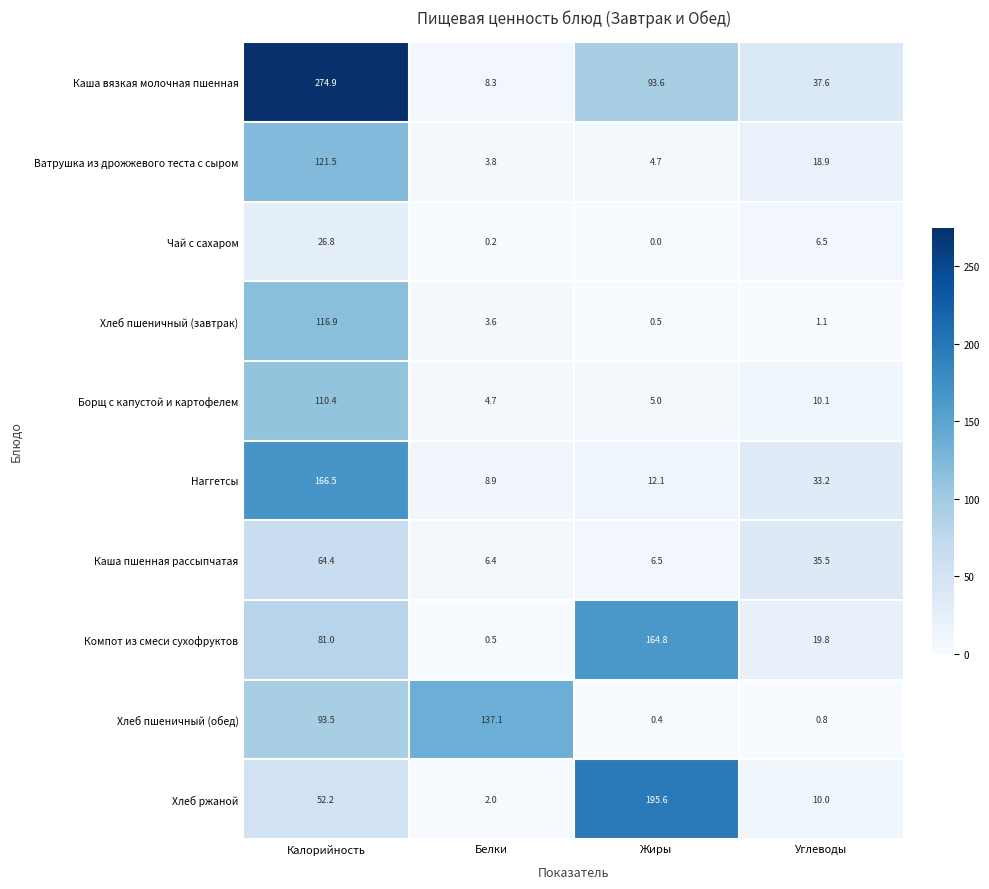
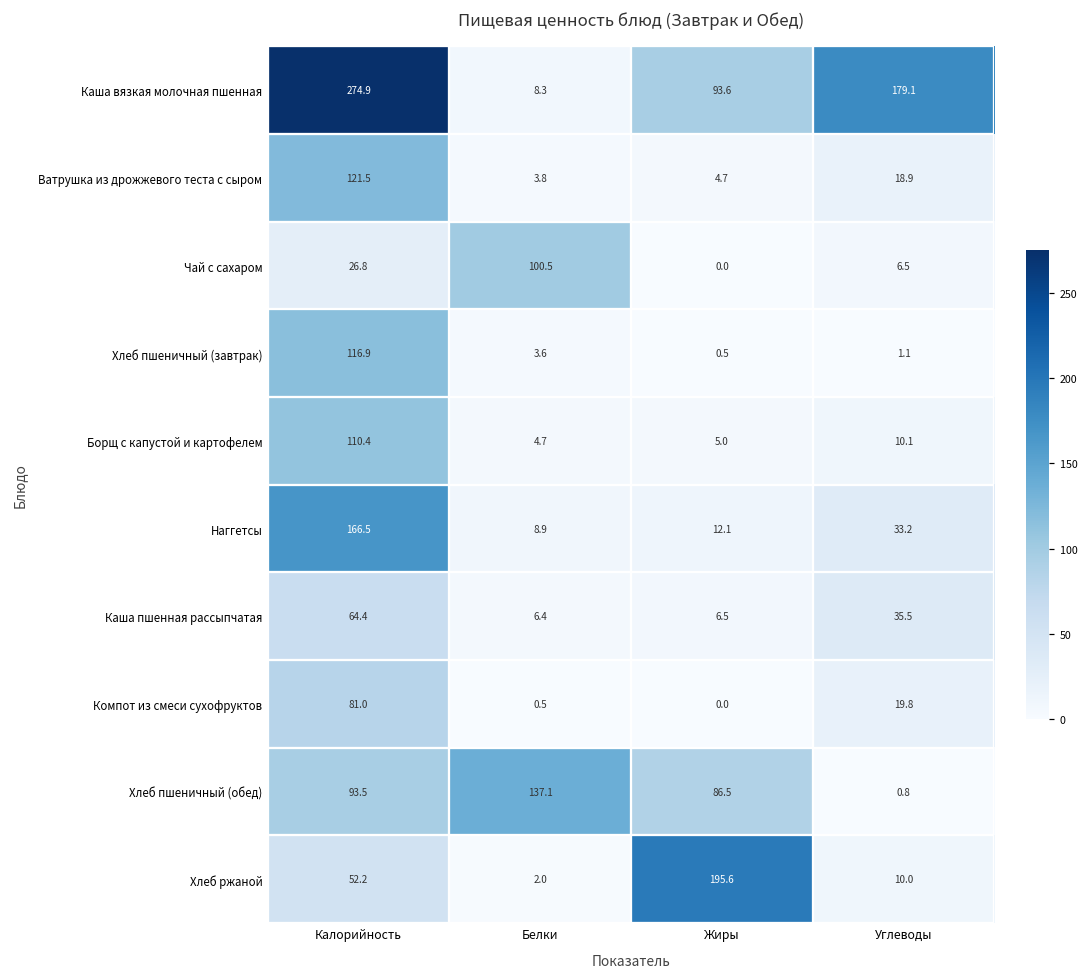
  {
    "Каша вязкая молочная пшенная": {
      "Калорийность": 274.9,
      "Белки": 8.3,
      "Жиры": 93.6,
-     "Углеводы": 37.6
+     "Углеводы": 179.1
    },
    "Ватрушка из дрожжевого теста с сыром": {
      "Калорийность": 121.5,
      "Белки": 3.8,
      "Жиры": 4.7,
      "Углеводы": 18.9
    },
    "Чай с сахаром": {
      "Калорийность": 26.8,
-     "Белки": 0.2,
+     "Белки": 100.5,
      "Жиры": 0.0,
      "Углеводы": 6.5
    },
    "Хлеб пшеничный (завтрак)": {
      "Калорийность": 116.9,
      "Белки": 3.6,
      "Жиры": 0.5,
      "Углеводы": 1.1
    },
    "Борщ с капустой и картофелем": {
      "Калорийность": 110.4,
      "Белки": 4.7,
      "Жиры": 5.0,
      "Углеводы": 10.1
    },
    "Наггетсы": {
      "Калорийность": 166.5,
      "Белки": 8.9,
      "Жиры": 12.1,
      "Углеводы": 33.2
    },
    "Каша пшенная рассыпчатая": {
      "Калорийность": 64.4,
      "Белки": 6.4,
      "Жиры": 6.5,
      "Углеводы": 35.5
    },
    "Компот из смеси сухофруктов": {
      "Калорийность": 81.0,
      "Белки": 0.5,
-     "Жиры": 164.8,
+     "Жиры": 0.0,
      "Углеводы": 19.8
    },
    "Хлеб пшеничный (обед)": {
      "Калорийность": 93.5,
      "Белки": 137.1,
-     "Жиры": 0.4,
+     "Жиры": 86.5,
      "Углеводы": 0.8
    },
    "Хлеб ржаной": {
      "Калорийность": 52.2,
      "Белки": 2.0,
      "Жиры": 195.6,
      "Углеводы": 10.0
    }
  }
